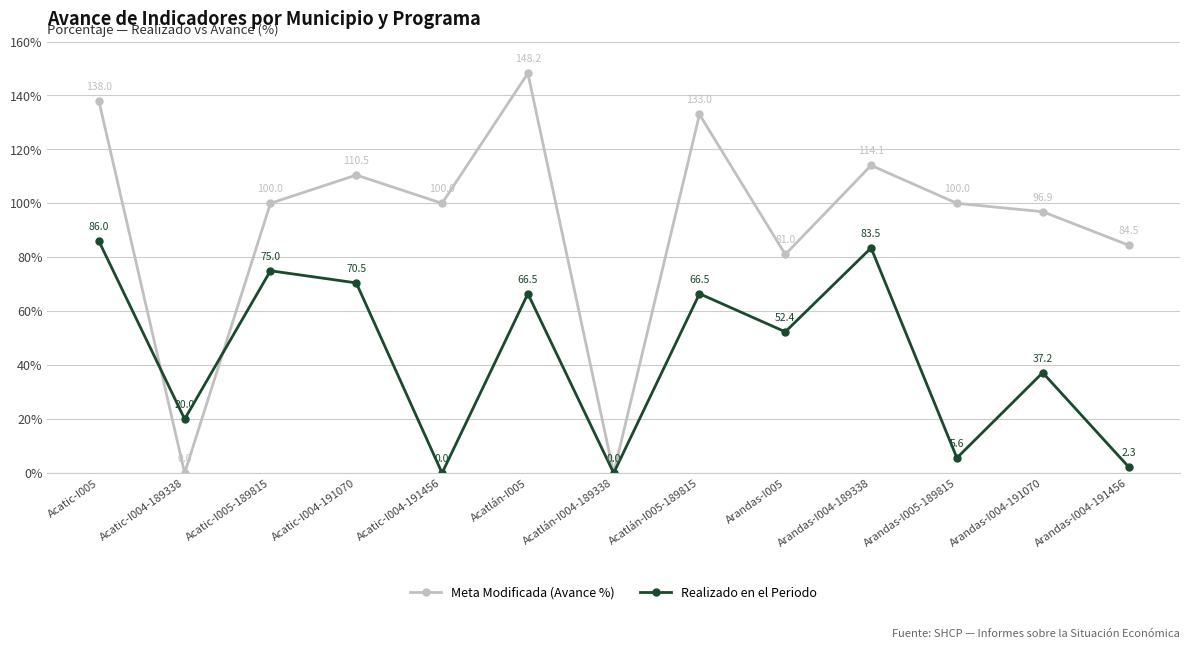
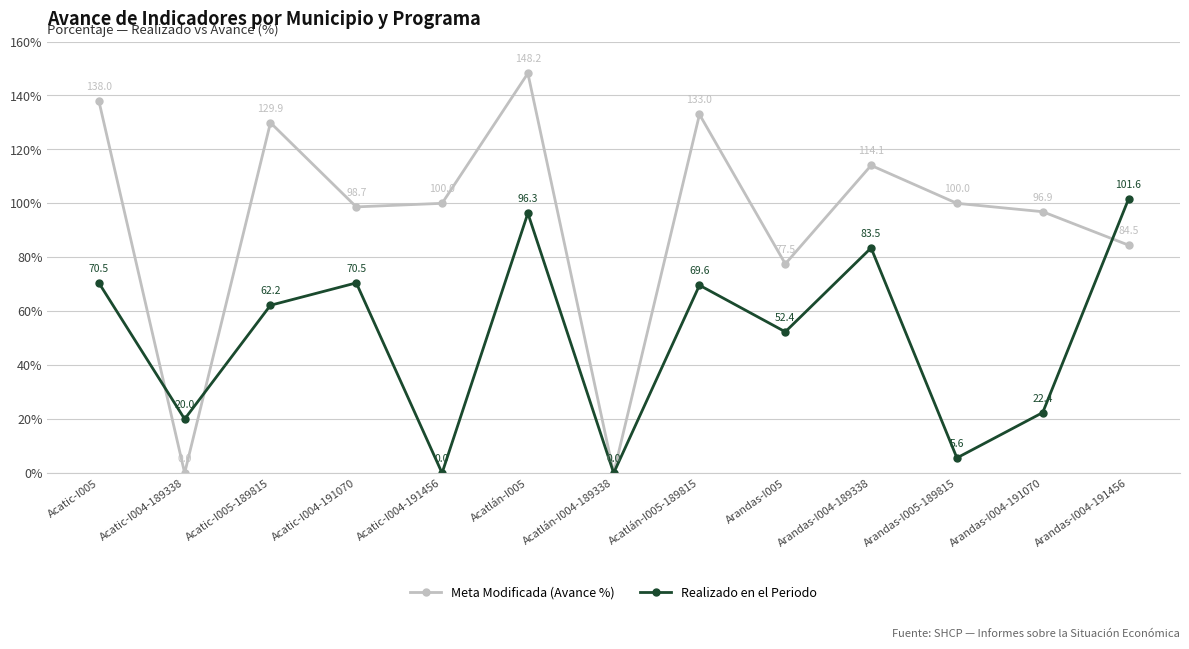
  {
    "Meta Modificada (Avance %)": {
      "Acatic-I005": 138.0,
-     "Acatic-I005-189815": 100.0,
-     "Acatic-I004-191070": 110.5,
+     "Acatic-I005-189815": 129.9,
+     "Acatic-I004-191070": 98.7,
      "Acatic-I004-191456": 100.0,
      "Acatlán-I005": 148.2,
      "Acatlán-I005-189815": 133.0,
-     "Arandas-I005": 81.0,
+     "Arandas-I005": 77.5,
      "Arandas-I004-189338": 114.1,
      "Arandas-I005-189815": 100.0,
      "Arandas-I004-191070": 96.9,
      "Arandas-I004-191456": 84.5
    },
    "Realizado en el Periodo": {
-     "Acatic-I005": 86.0,
+     "Acatic-I005": 70.5,
      "Acatic-I004-189338": 20.0,
-     "Acatic-I005-189815": 75.0,
+     "Acatic-I005-189815": 62.2,
      "Acatic-I004-191070": 70.5,
      "Acatic-I004-191456": 0.0,
-     "Acatlán-I005": 66.5,
-     "Acatlán-I005-189815": 66.5,
+     "Acatlán-I005": 96.3,
+     "Acatlán-I005-189815": 69.6,
      "Arandas-I005": 52.4,
      "Arandas-I004-189338": 83.5,
      "Arandas-I005-189815": 5.6,
-     "Arandas-I004-191070": 37.2,
-     "Arandas-I004-191456": 2.3
+     "Arandas-I004-191070": 22.4,
+     "Arandas-I004-191456": 101.6
    }
  }
